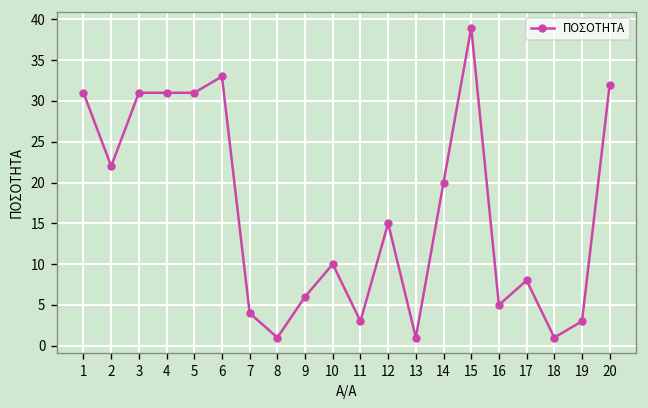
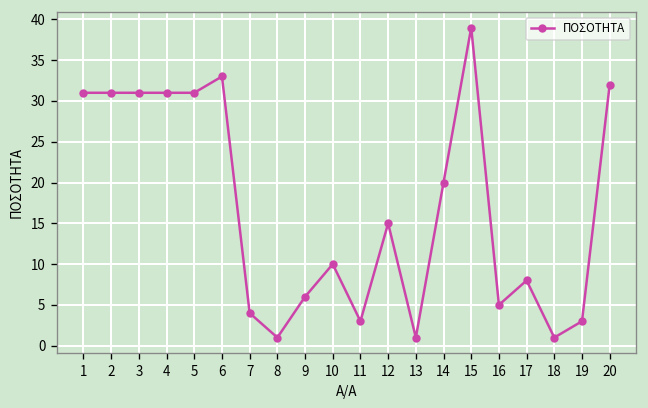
  {
    "1": 31,
-   "2": 22,
+   "2": 31,
    "3": 31,
    "4": 31,
    "5": 31,
    "6": 33,
    "7": 4,
    "8": 1,
    "9": 6,
    "10": 10,
    "11": 3,
    "12": 15,
    "13": 1,
    "14": 20,
    "15": 39,
    "16": 5,
    "17": 8,
    "18": 1,
    "19": 3,
    "20": 32
  }
